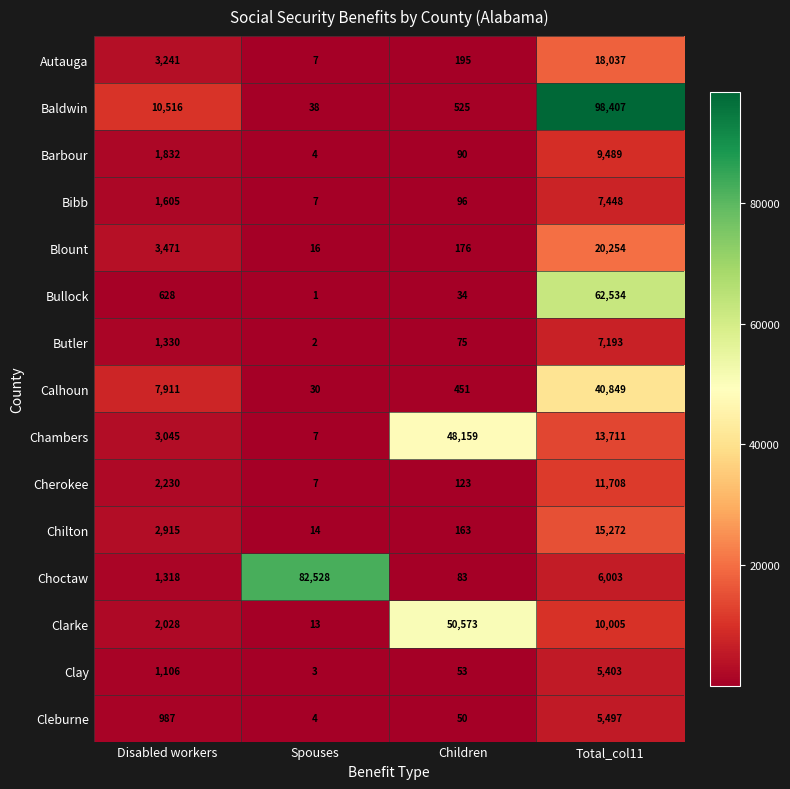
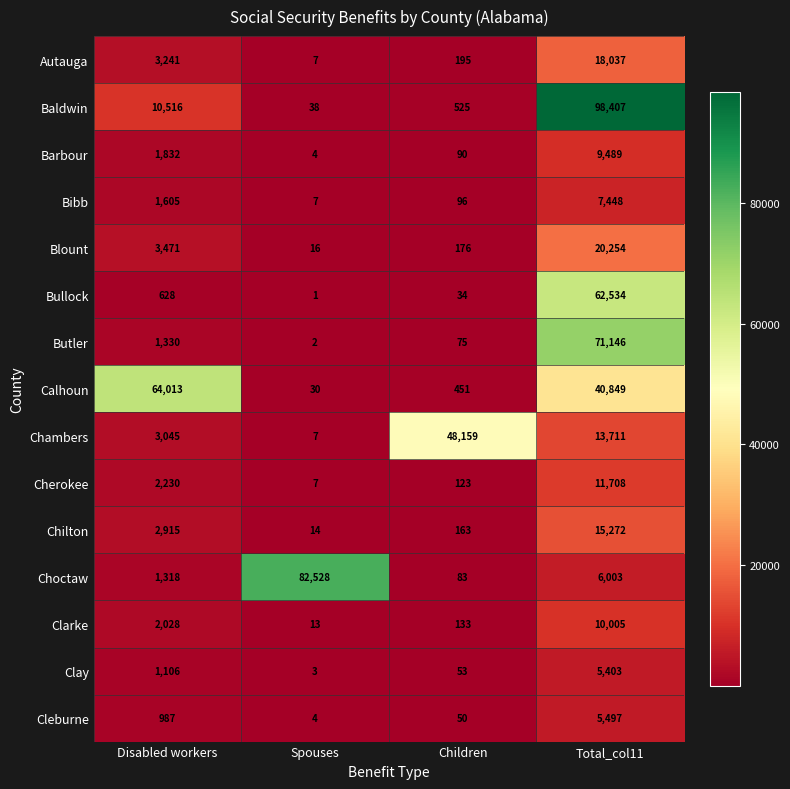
  {
    "Autauga": {
      "Disabled workers": "3,241",
      "Spouses": "7",
      "Children": "195",
      "Total_col11": "18,037"
    },
    "Baldwin": {
      "Disabled workers": "10,516",
      "Spouses": "38",
      "Children": "525",
      "Total_col11": "98,407"
    },
    "Barbour": {
      "Disabled workers": "1,832",
      "Spouses": "4",
      "Children": "90",
      "Total_col11": "9,489"
    },
    "Bibb": {
      "Disabled workers": "1,605",
      "Spouses": "7",
      "Children": "96",
      "Total_col11": "7,448"
    },
    "Blount": {
      "Disabled workers": "3,471",
      "Spouses": "16",
      "Children": "176",
      "Total_col11": "20,254"
    },
    "Bullock": {
      "Disabled workers": "628",
      "Spouses": "1",
      "Children": "34",
      "Total_col11": "62,534"
    },
    "Butler": {
      "Disabled workers": "1,330",
      "Spouses": "2",
      "Children": "75",
-     "Total_col11": "7,193"
+     "Total_col11": "71,146"
    },
    "Calhoun": {
-     "Disabled workers": "7,911",
+     "Disabled workers": "64,013",
      "Spouses": "30",
      "Children": "451",
      "Total_col11": "40,849"
    },
    "Chambers": {
      "Disabled workers": "3,045",
      "Spouses": "7",
      "Children": "48,159",
      "Total_col11": "13,711"
    },
    "Cherokee": {
      "Disabled workers": "2,230",
      "Spouses": "7",
      "Children": "123",
      "Total_col11": "11,708"
    },
    "Chilton": {
      "Disabled workers": "2,915",
      "Spouses": "14",
      "Children": "163",
      "Total_col11": "15,272"
    },
    "Choctaw": {
      "Disabled workers": "1,318",
      "Spouses": "82,528",
      "Children": "83",
      "Total_col11": "6,003"
    },
    "Clarke": {
      "Disabled workers": "2,028",
      "Spouses": "13",
-     "Children": "50,573",
+     "Children": "133",
      "Total_col11": "10,005"
    },
    "Clay": {
      "Disabled workers": "1,106",
      "Spouses": "3",
      "Children": "53",
      "Total_col11": "5,403"
    },
    "Cleburne": {
      "Disabled workers": "987",
      "Spouses": "4",
      "Children": "50",
      "Total_col11": "5,497"
    }
  }
